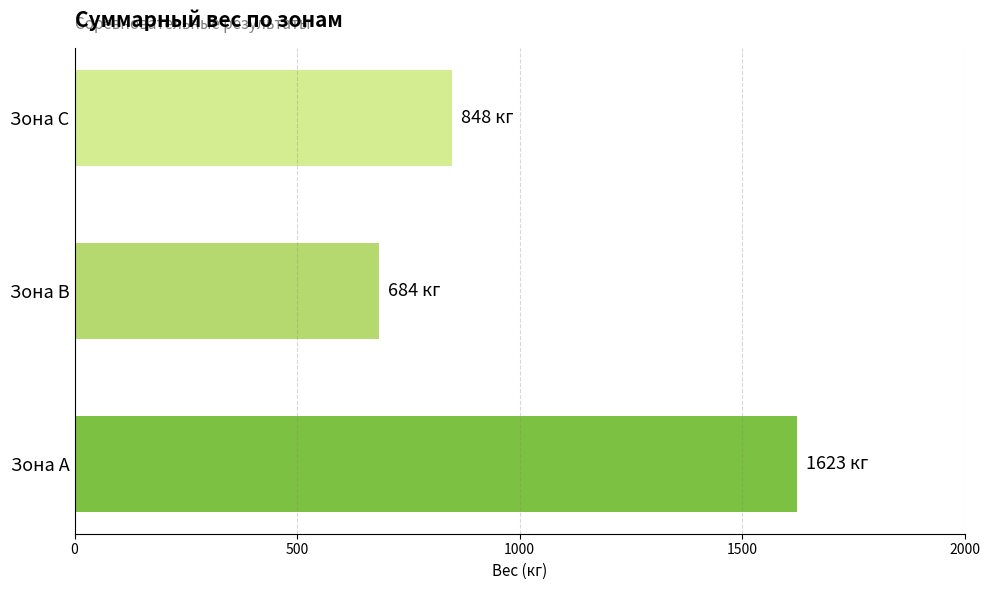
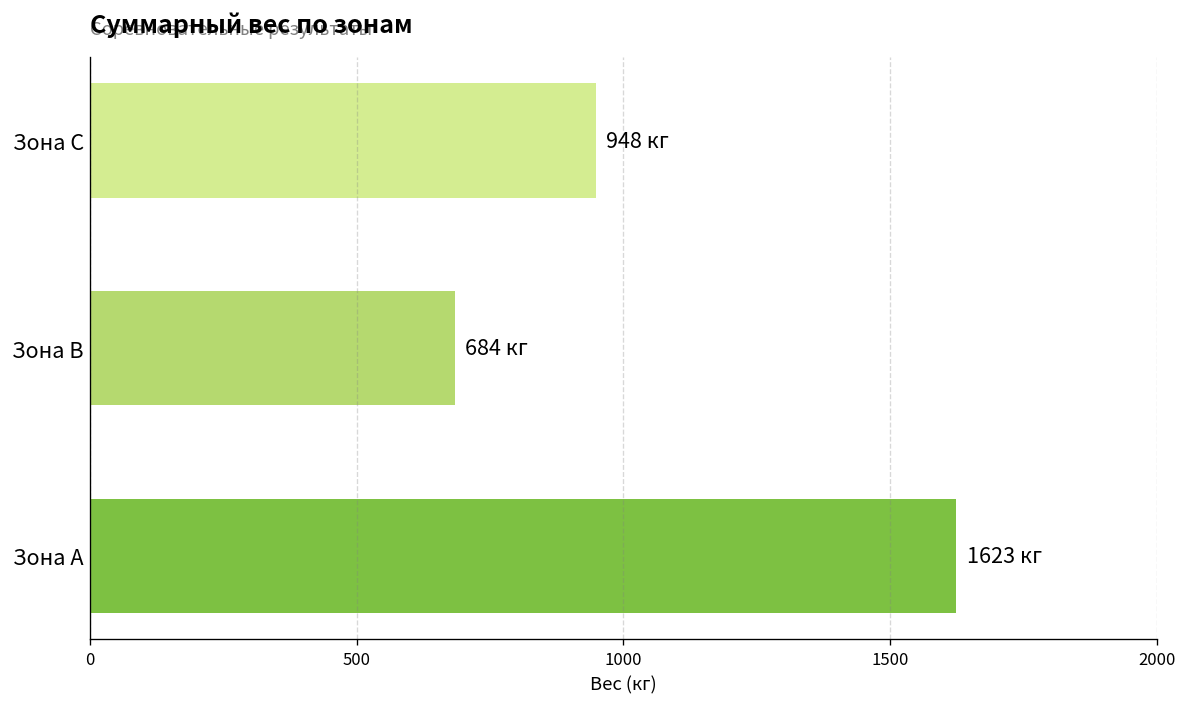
  {
-   "Зона C": 848,
+   "Зона C": 948,
    "Зона B": 684,
    "Зона A": 1623
  }
